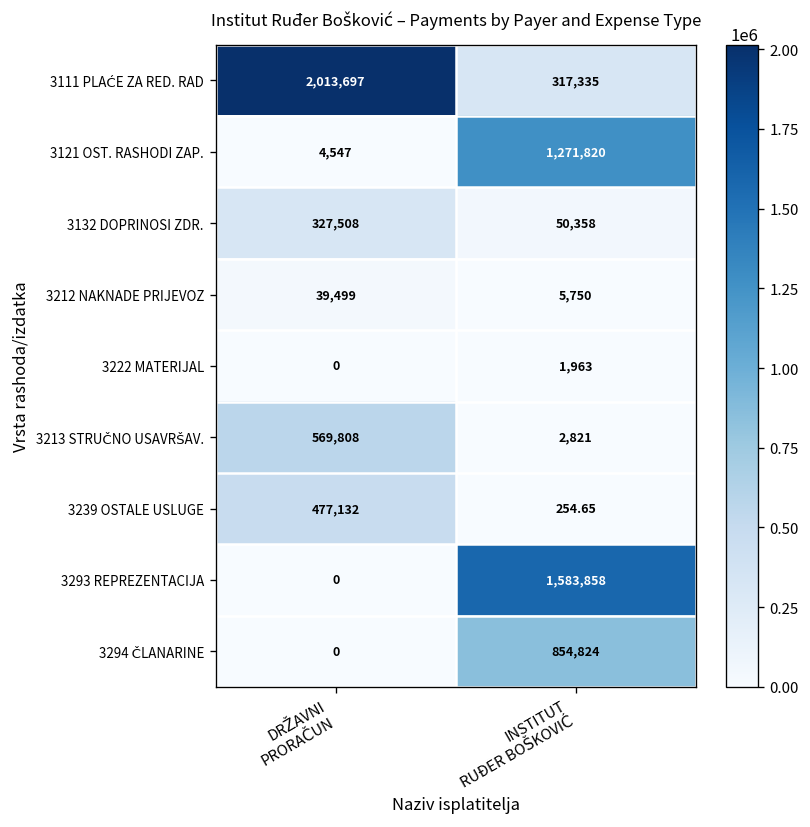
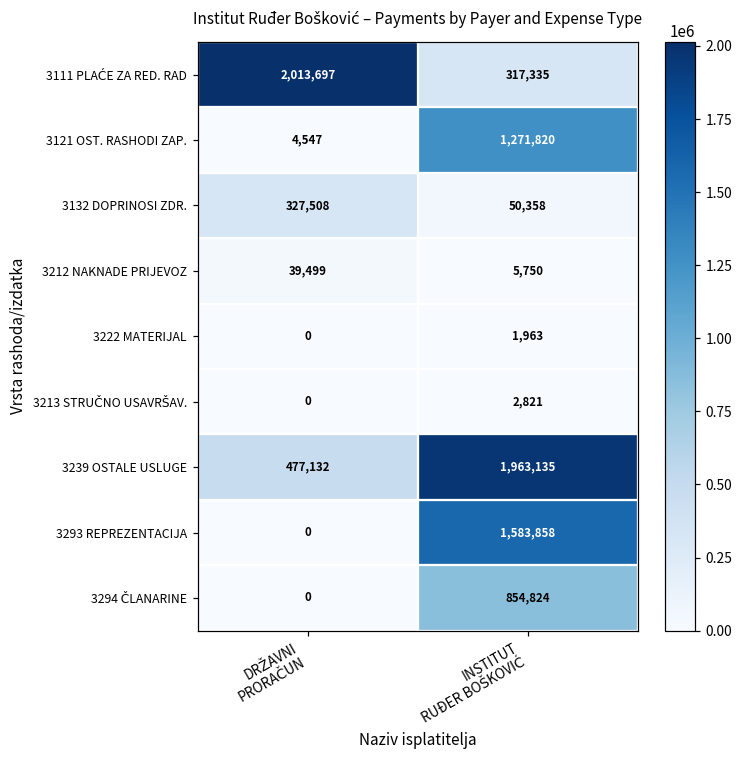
  {
    "3111 PLAĆE ZA RED. RAD": {
      "DRŽAVNI PRORAČUN": "2,013,697",
      "INSTITUT RUĐER BOŠKOVIĆ": "317,335"
    },
    "3121 OST. RASHODI ZAP.": {
      "DRŽAVNI PRORAČUN": "4,547",
      "INSTITUT RUĐER BOŠKOVIĆ": "1,271,820"
    },
    "3132 DOPRINOSI ZDR.": {
      "DRŽAVNI PRORAČUN": "327,508",
      "INSTITUT RUĐER BOŠKOVIĆ": "50,358"
    },
    "3212 NAKNADE PRIJEVOZ": {
      "DRŽAVNI PRORAČUN": "39,499",
      "INSTITUT RUĐER BOŠKOVIĆ": "5,750"
    },
    "3222 MATERIJAL": {
      "DRŽAVNI PRORAČUN": "0",
      "INSTITUT RUĐER BOŠKOVIĆ": "1,963"
    },
    "3213 STRUČNO USAVRŠAV.": {
-     "DRŽAVNI PRORAČUN": "569,808",
+     "DRŽAVNI PRORAČUN": "0",
      "INSTITUT RUĐER BOŠKOVIĆ": "2,821"
    },
    "3239 OSTALE USLUGE": {
      "DRŽAVNI PRORAČUN": "477,132",
-     "INSTITUT RUĐER BOŠKOVIĆ": "254.65"
+     "INSTITUT RUĐER BOŠKOVIĆ": "1,963,135"
    },
    "3293 REPREZENTACIJA": {
      "DRŽAVNI PRORAČUN": "0",
      "INSTITUT RUĐER BOŠKOVIĆ": "1,583,858"
    },
    "3294 ČLANARINE": {
      "DRŽAVNI PRORAČUN": "0",
      "INSTITUT RUĐER BOŠKOVIĆ": "854,824"
    }
  }
